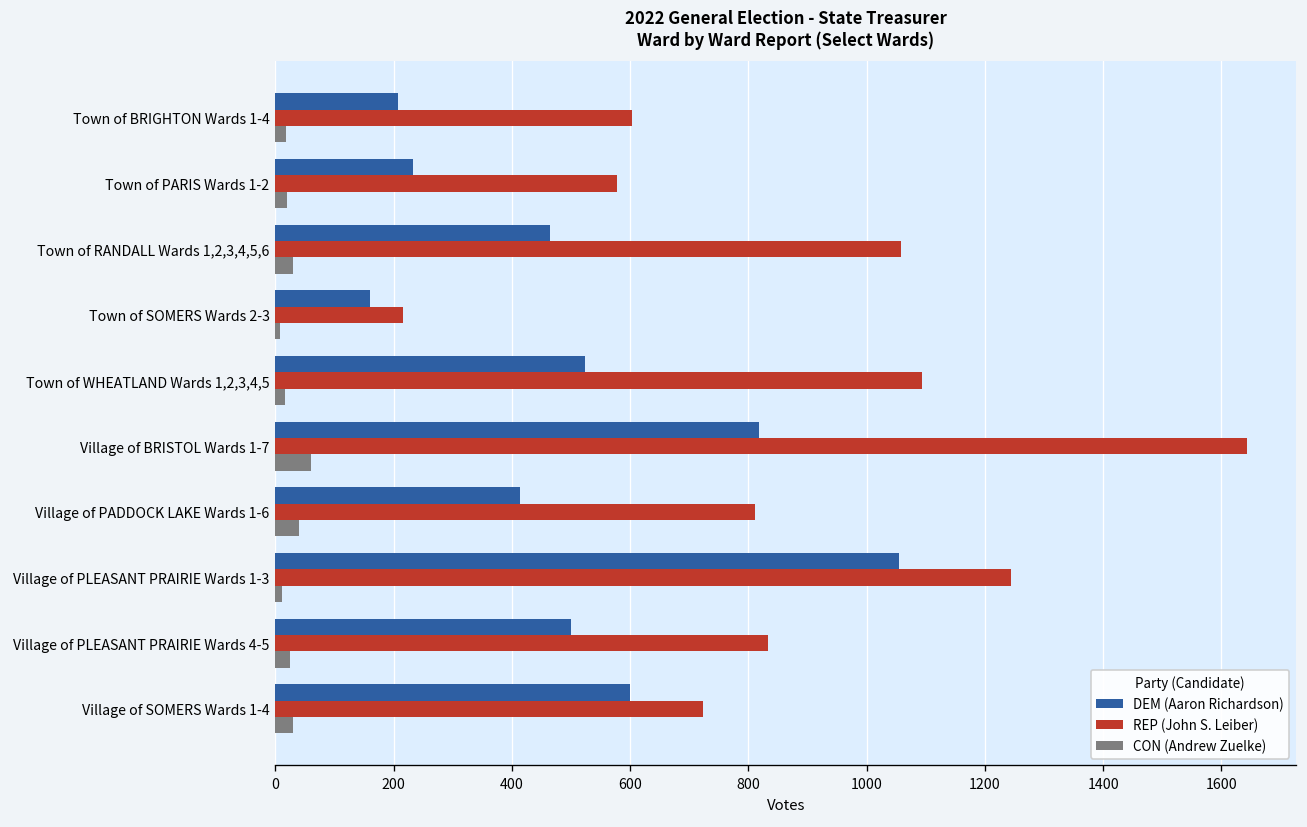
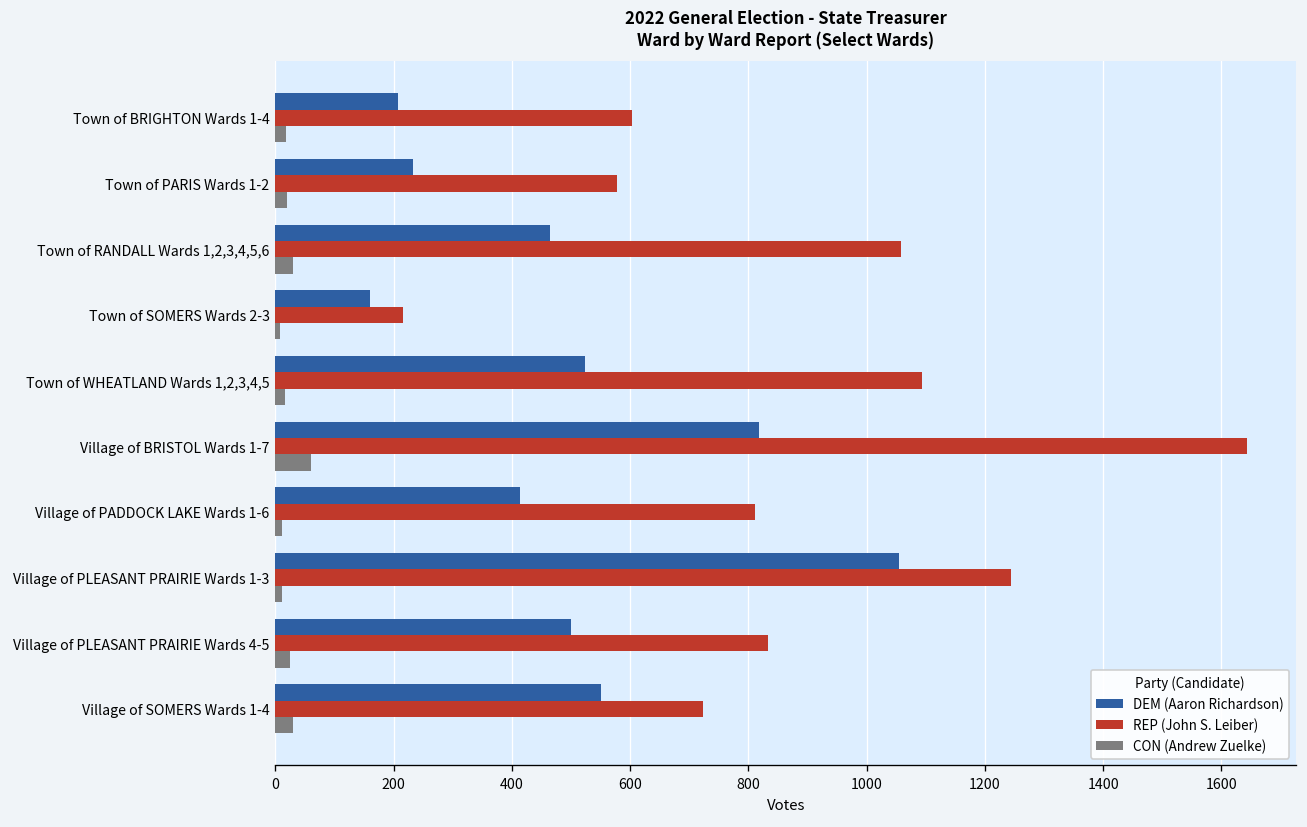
  {
    "DEM (Aaron Richardson)": {
      "Town of BRIGHTON Wards 1-4": 210,
      "Town of PARIS Wards 1-2": 230,
      "Town of RANDALL Wards 1,2,3,4,5,6": 460,
      "Town of SOMERS Wards 2-3": 160,
      "Town of WHEATLAND Wards 1,2,3,4,5": 520,
      "Village of BRISTOL Wards 1-7": 820,
      "Village of PADDOCK LAKE Wards 1-6": 410,
      "Village of PLEASANT PRAIRIE Wards 1-3": 1060,
      "Village of PLEASANT PRAIRIE Wards 4-5": 500,
-     "Village of SOMERS Wards 1-4": 600
+     "Village of SOMERS Wards 1-4": 550
    },
    "REP (John S. Leiber)": {
      "Town of BRIGHTON Wards 1-4": 600,
      "Town of PARIS Wards 1-2": 580,
      "Town of RANDALL Wards 1,2,3,4,5,6": 1060,
      "Town of SOMERS Wards 2-3": 220,
      "Town of WHEATLAND Wards 1,2,3,4,5": 1090,
      "Village of BRISTOL Wards 1-7": 1640,
      "Village of PADDOCK LAKE Wards 1-6": 810,
      "Village of PLEASANT PRAIRIE Wards 1-3": 1250,
      "Village of PLEASANT PRAIRIE Wards 4-5": 830,
      "Village of SOMERS Wards 1-4": 720
    },
    "CON (Andrew Zuelke)": {
      "Town of BRIGHTON Wards 1-4": 20,
      "Town of PARIS Wards 1-2": 20,
      "Town of RANDALL Wards 1,2,3,4,5,6": 30,
      "Town of SOMERS Wards 2-3": 10,
      "Town of WHEATLAND Wards 1,2,3,4,5": 20,
      "Village of BRISTOL Wards 1-7": 60,
-     "Village of PADDOCK LAKE Wards 1-6": 40,
+     "Village of PADDOCK LAKE Wards 1-6": 10,
      "Village of PLEASANT PRAIRIE Wards 1-3": 10,
      "Village of PLEASANT PRAIRIE Wards 4-5": 20,
      "Village of SOMERS Wards 1-4": 30
    }
  }
